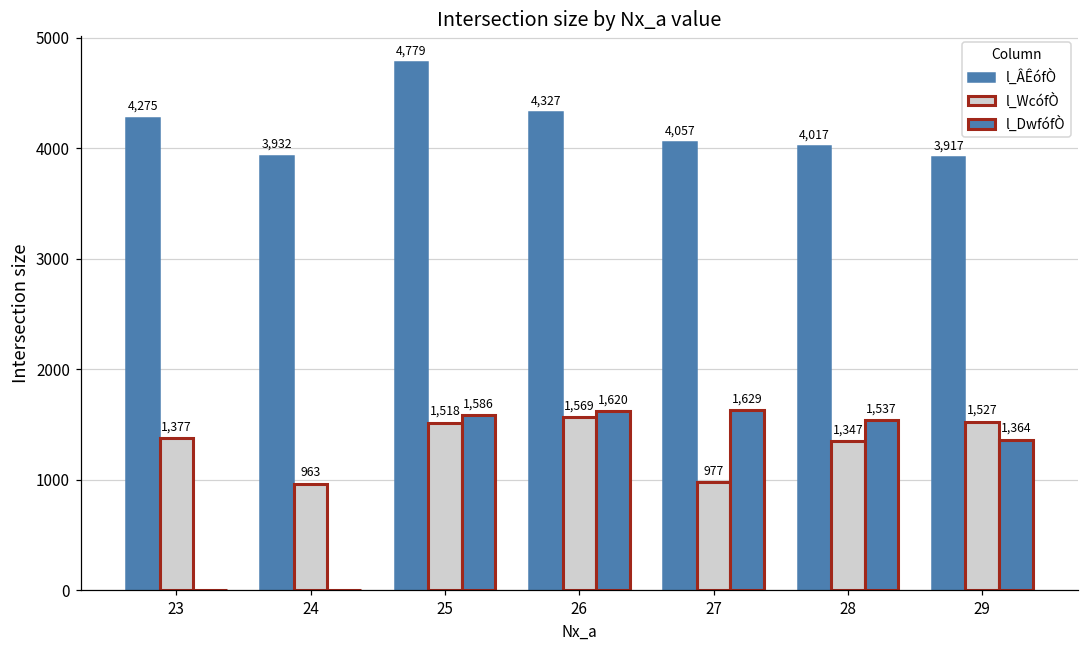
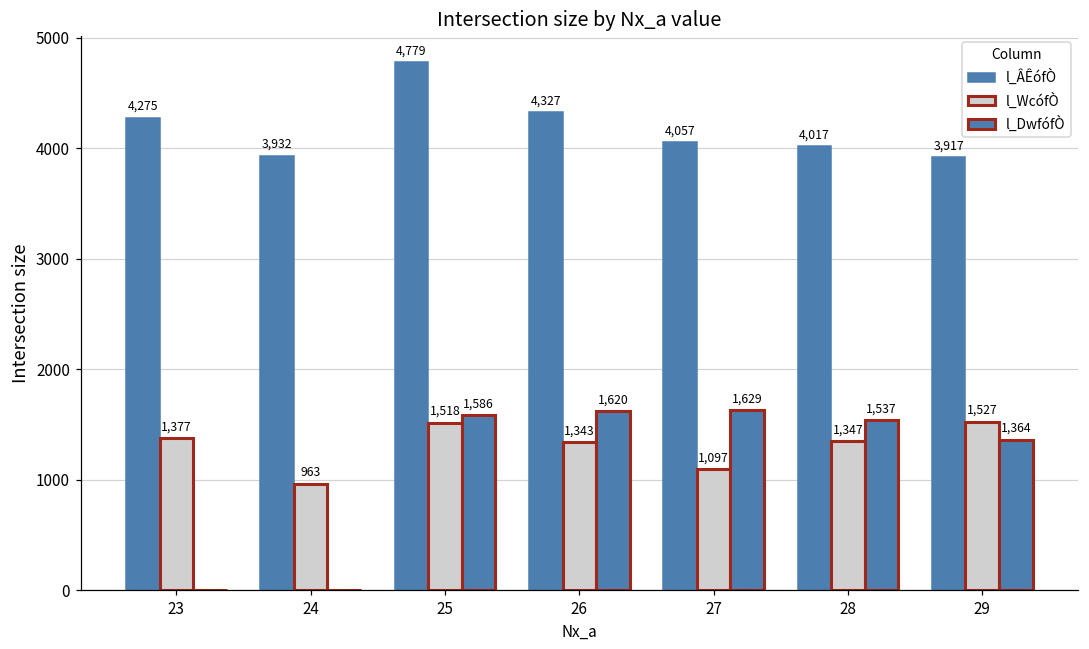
  {
    "l_WcófÒ": {
      "23": "1,377",
      "24": "963",
      "25": "1,518",
-     "26": "1,569",
-     "27": "977",
+     "26": "1,343",
+     "27": "1,097",
      "28": "1,347",
      "29": "1,527"
    }
  }
